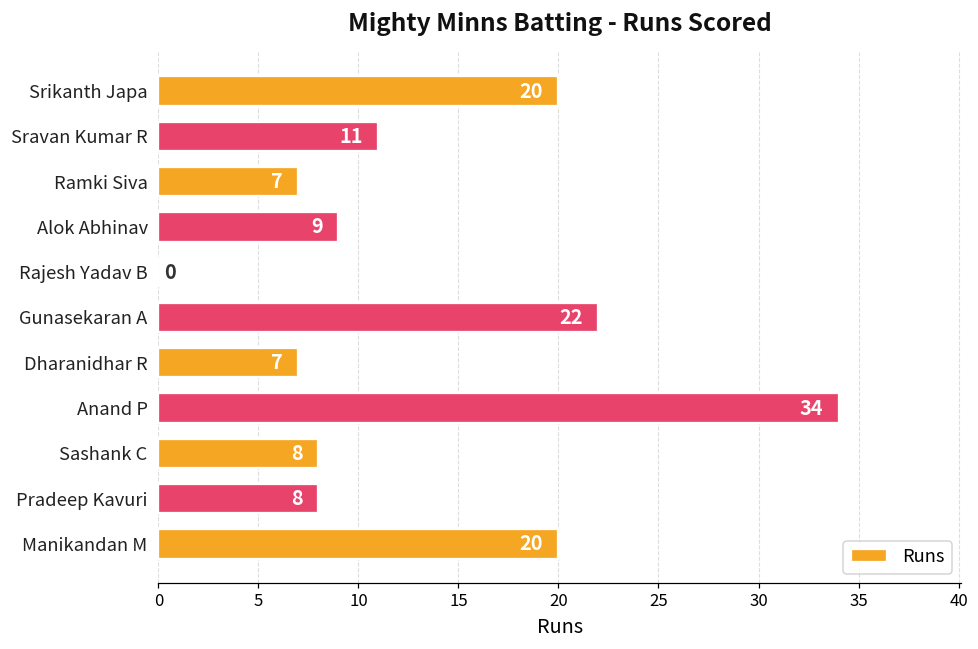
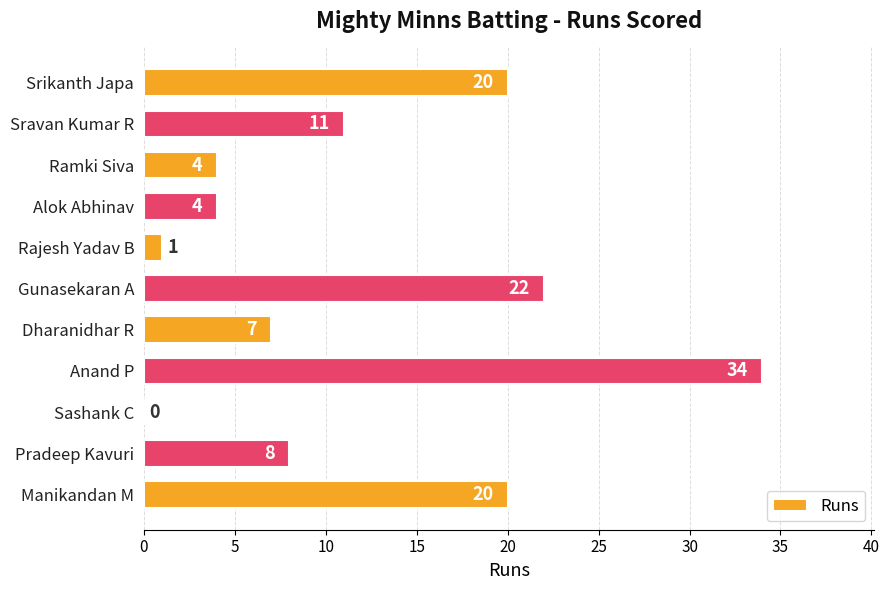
  {
    "Srikanth Japa": 20,
    "Sravan Kumar R": 11,
-   "Ramki Siva": 7,
-   "Alok Abhinav": 9,
-   "Rajesh Yadav B": 0,
+   "Ramki Siva": 4,
+   "Alok Abhinav": 4,
+   "Rajesh Yadav B": 1,
    "Gunasekaran A": 22,
    "Dharanidhar R": 7,
    "Anand P": 34,
-   "Sashank C": 8,
+   "Sashank C": 0,
    "Pradeep Kavuri": 8,
    "Manikandan M": 20
  }
